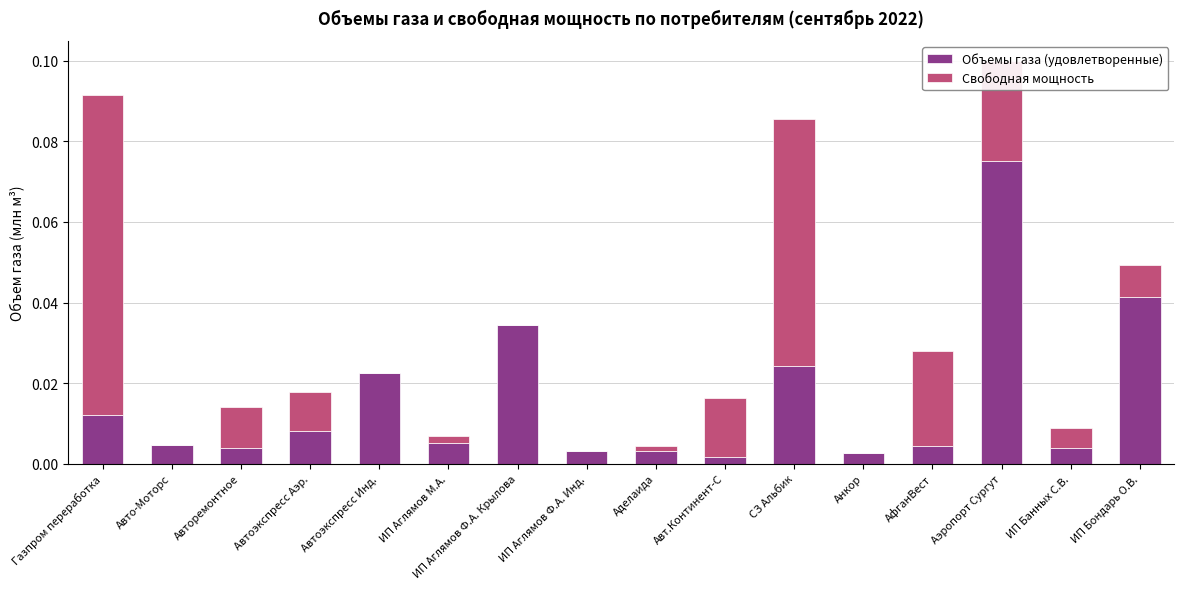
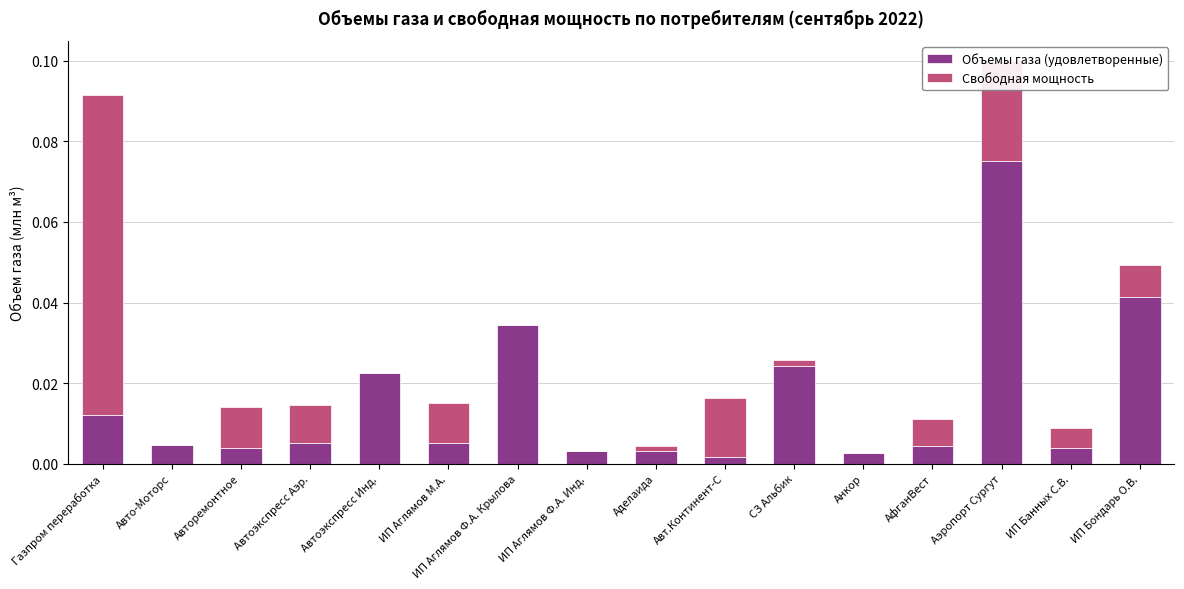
  {
    "Объемы газа (удовлетворенные)": {
      "Газпром переработка": 0.012,
      "Авто-Моторс": 0.005,
      "Авторемонтное": 0.004,
-     "Автоэкспресс Аэр.": 0.008,
+     "Автоэкспресс Аэр.": 0.005,
      "Автоэкспресс Инд.": 0.022,
      "ИП Аглямов М.А.": 0.005,
      "ИП Аглямов Ф.А. Крылова": 0.034,
      "ИП Аглямов Ф.А. Инд.": 0.003,
      "Аделаида": 0.003,
      "Авт.Континент-С": 0.002,
      "СЗ Альбик": 0.024,
      "Анкор": 0.003,
      "АфганВест": 0.004,
      "Аэропорт Сургут": 0.075,
      "ИП Банных С.В.": 0.004,
      "ИП Бондарь О.В.": 0.041
    },
    "Свободная мощность": {
      "Газпром переработка": 0.079,
      "Авто-Моторс": 0.000,
      "Авторемонтное": 0.010,
      "Автоэкспресс Аэр.": 0.010,
      "Автоэкспресс Инд.": 0.000,
-     "ИП Аглямов М.А.": 0.002,
+     "ИП Аглямов М.А.": 0.010,
      "ИП Аглямов Ф.А. Крылова": 0.000,
      "ИП Аглямов Ф.А. Инд.": 0.000,
      "Аделаида": 0.001,
      "Авт.Континент-С": 0.015,
-     "СЗ Альбик": 0.061,
+     "СЗ Альбик": 0.002,
      "Анкор": 0.000,
-     "АфганВест": 0.024,
+     "АфганВест": 0.007,
      "ИП Банных С.В.": 0.005,
      "ИП Бондарь О.В.": 0.008
    }
  }
